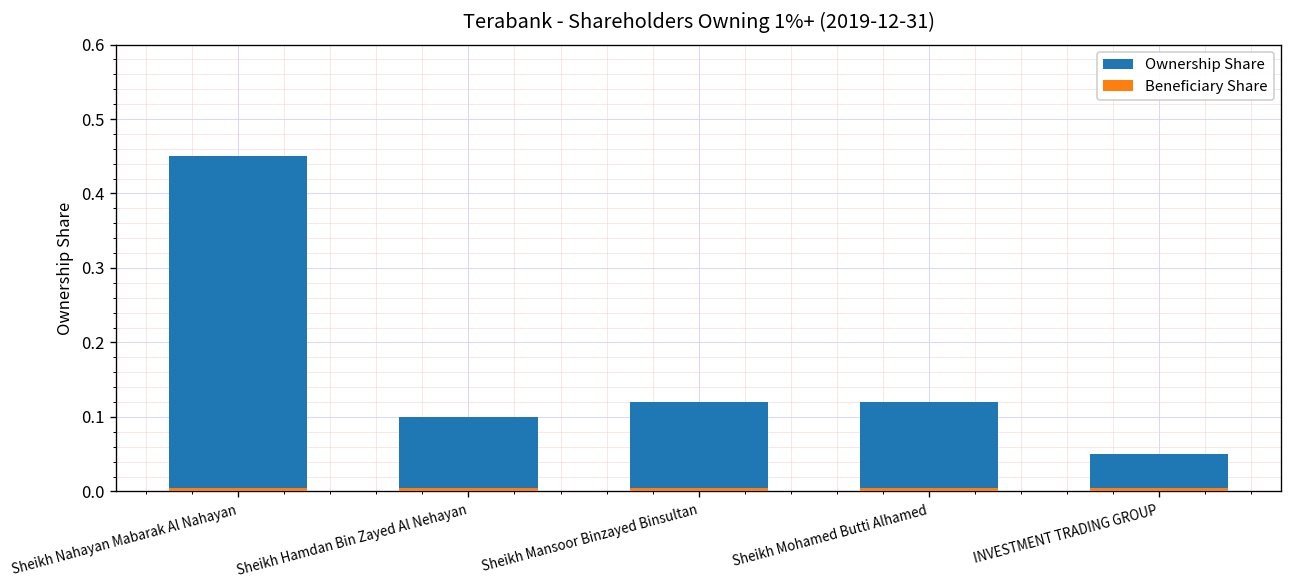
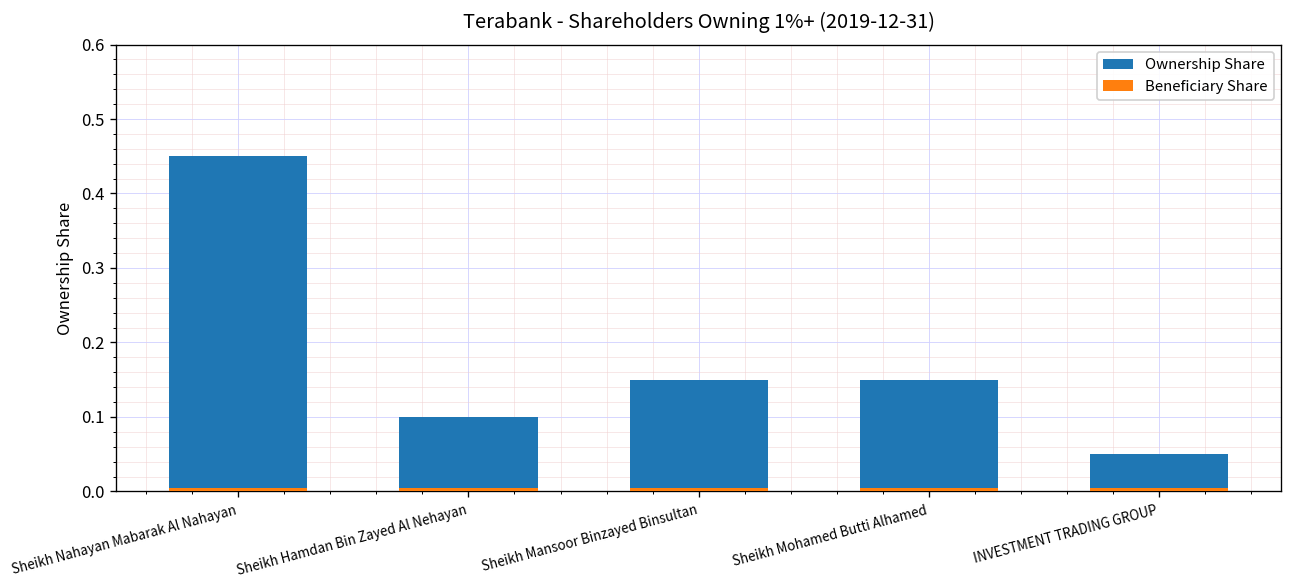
  {
    "Ownership Share": {
      "Sheikh Nahayan Mabarak Al Nahayan": 0.45,
      "Sheikh Hamdan Bin Zayed Al Nehayan": 0.10,
-     "Sheikh Mansoor Binzayed Binsultan": 0.12,
-     "Sheikh Mohamed Butti Alhamed": 0.12,
+     "Sheikh Mansoor Binzayed Binsultan": 0.15,
+     "Sheikh Mohamed Butti Alhamed": 0.15,
      "INVESTMENT TRADING GROUP": 0.05
    }
  }
